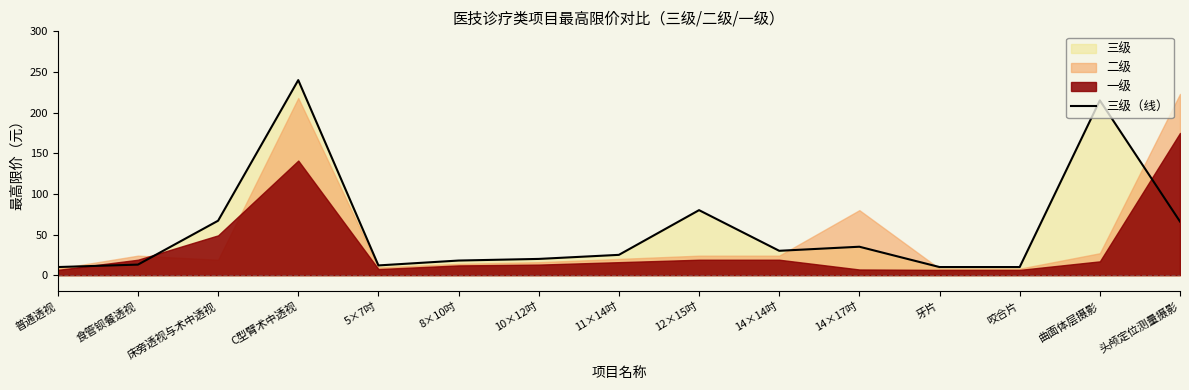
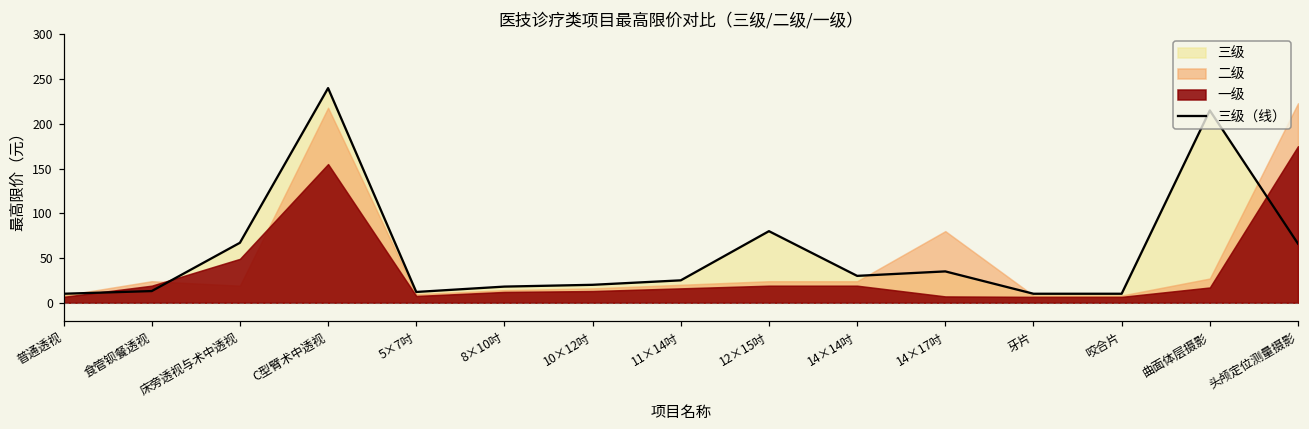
  {
    "三级": {
      "食管钡餐透视": 10,
      "床旁透视与术中透视": 70,
      "C型臂术中透视": 240,
      "8×10吋": 20,
      "10×12吋": 20,
      "11×14吋": 30,
      "12×15吋": 80,
      "14×14吋": 30,
      "14×17吋": 40,
      "头颅定位测量摄影": 70
    },
    "二级": {
      "食管钡餐透视": 20,
      "床旁透视与术中透视": 20,
      "C型臂术中透视": 220,
      "11×14吋": 20,
      "12×15吋": 20,
      "14×14吋": 20,
      "14×17吋": 80,
      "曲面体层摄影": 30,
      "头颅定位测量摄影": 220
    },
    "一级": {
      "食管钡餐透视": 20,
      "床旁透视与术中透视": 50,
-     "C型臂术中透视": 140,
+     "C型臂术中透视": 160,
      "11×14吋": 20,
      "12×15吋": 20,
      "14×14吋": 20,
      "14×17吋": 10,
      "曲面体层摄影": 20,
      "头颅定位测量摄影": 180
    }
  }
